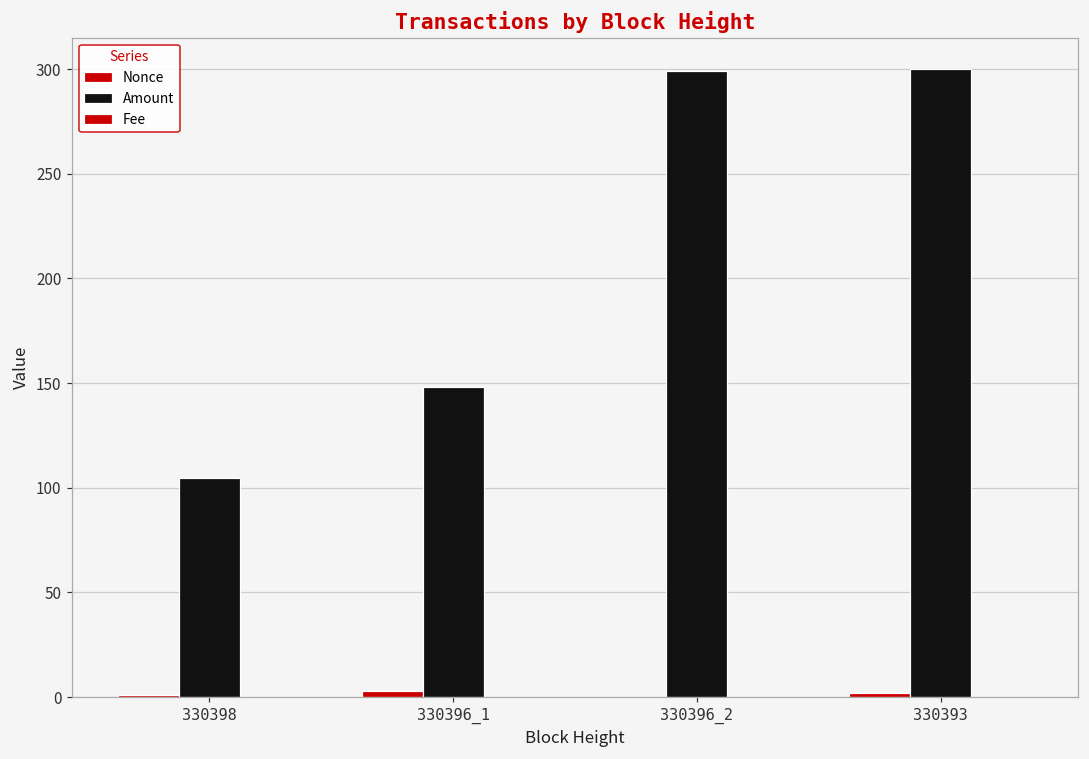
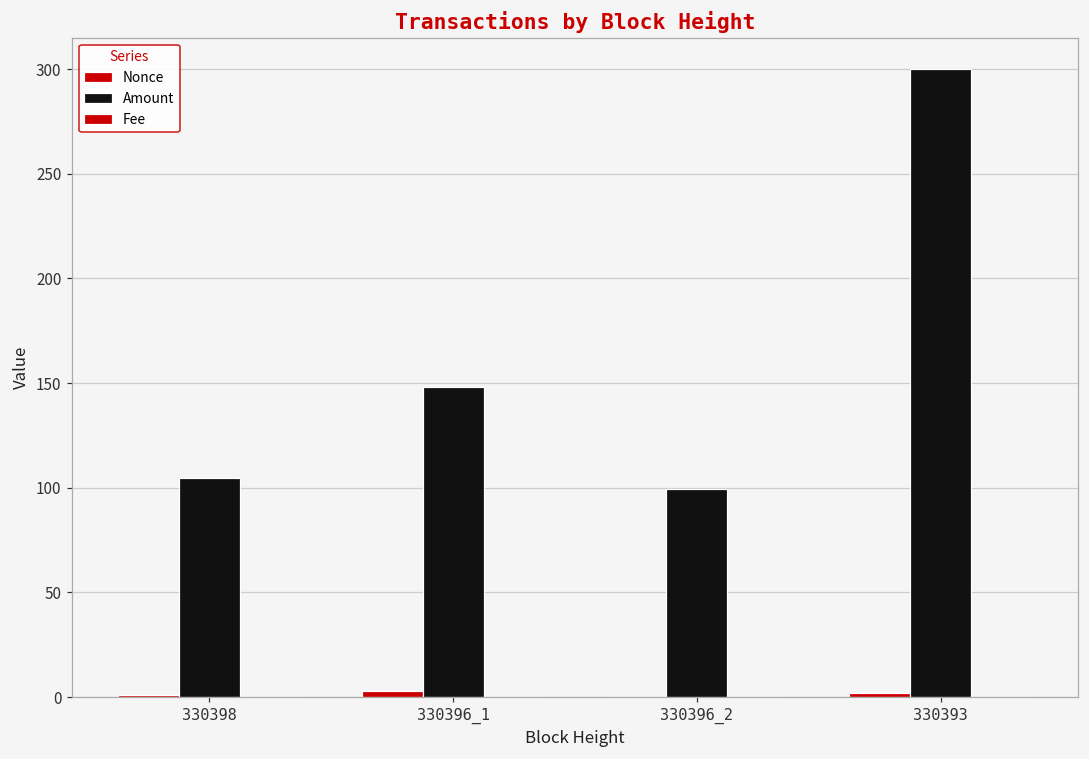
  {
    "Amount": {
      "330398": 105,
      "330396_1": 148,
-     "330396_2": 299,
+     "330396_2": 99,
      "330393": 300
    }
  }
